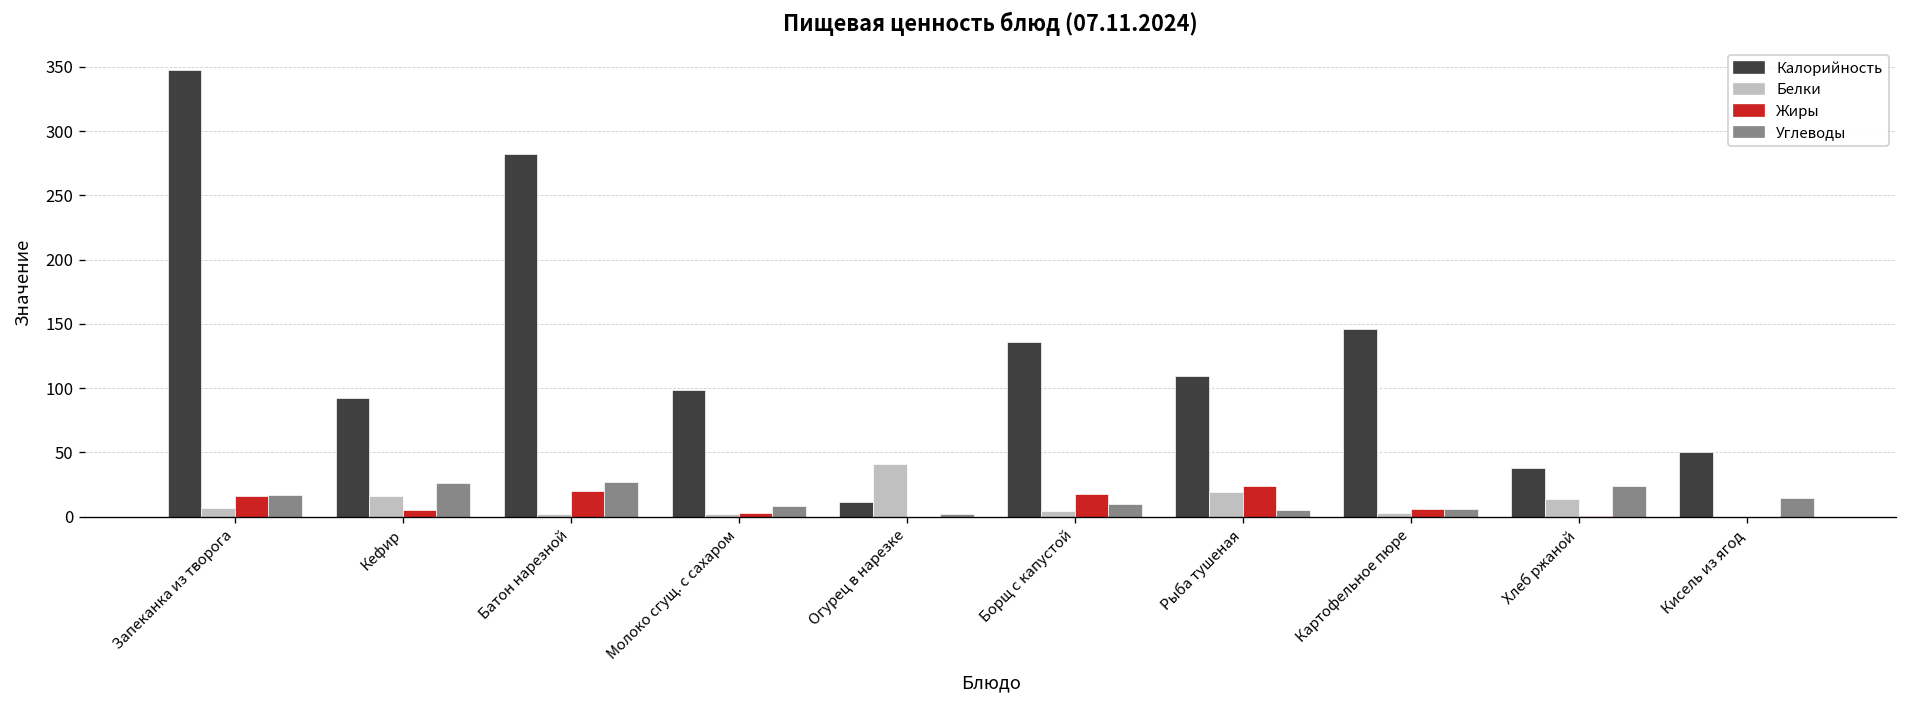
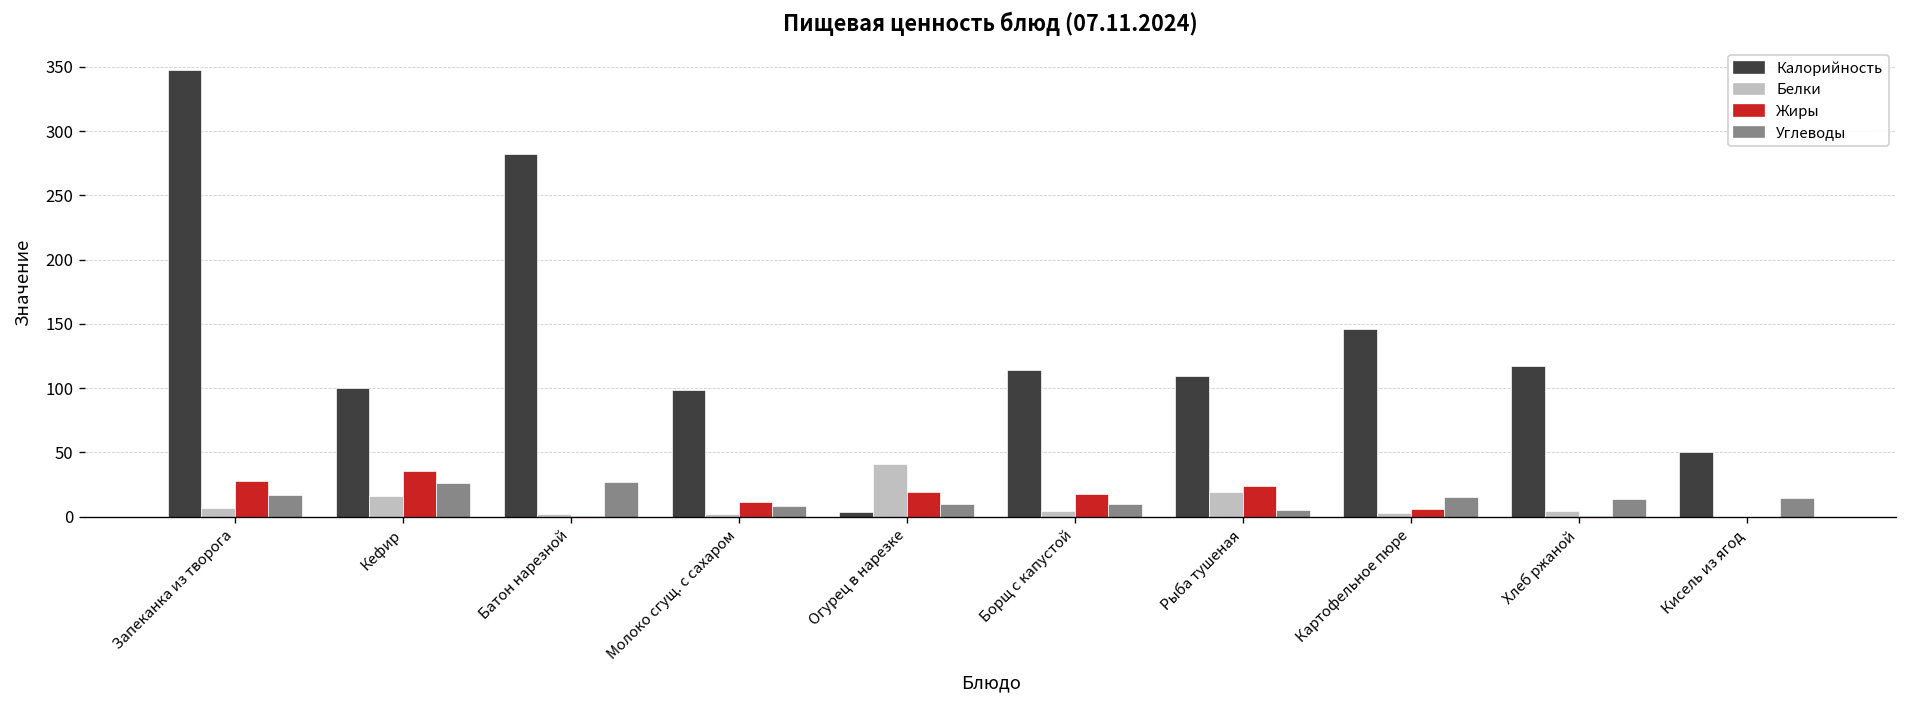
  {
    "Калорийность": {
      "Запеканка из творога": 348,
-     "Кефир": 92,
+     "Кефир": 100,
      "Батон нарезной": 282,
      "Молоко сгущ. с сахаром": 98,
-     "Огурец в нарезке": 11,
-     "Борщ с капустой": 136,
+     "Огурец в нарезке": 4,
+     "Борщ с капустой": 114,
      "Рыба тушеная": 110,
      "Картофельное пюре": 146,
-     "Хлеб ржаной": 38,
+     "Хлеб ржаной": 117,
      "Кисель из ягод": 50
    },
    "Белки": {
      "Запеканка из творога": 7,
      "Кефир": 16,
      "Огурец в нарезке": 41,
      "Борщ с капустой": 5,
      "Рыба тушеная": 19,
      "Картофельное пюре": 3,
-     "Хлеб ржаной": 14
+     "Хлеб ржаной": 4
    },
    "Жиры": {
-     "Запеканка из творога": 16,
-     "Кефир": 5,
-     "Батон нарезной": 20,
-     "Молоко сгущ. с сахаром": 3,
-     "Огурец в нарезке": 0,
+     "Запеканка из творога": 28,
+     "Кефир": 35,
+     "Батон нарезной": 0,
+     "Молоко сгущ. с сахаром": 11,
+     "Огурец в нарезке": 19,
      "Борщ с капустой": 18,
      "Рыба тушеная": 24,
      "Картофельное пюре": 6
    },
    "Углеводы": {
      "Запеканка из творога": 17,
      "Кефир": 27,
      "Батон нарезной": 27,
      "Молоко сгущ. с сахаром": 8,
-     "Огурец в нарезке": 2,
+     "Огурец в нарезке": 10,
      "Борщ с капустой": 10,
      "Рыба тушеная": 5,
-     "Картофельное пюре": 6,
-     "Хлеб ржаной": 24,
+     "Картофельное пюре": 16,
+     "Хлеб ржаной": 14,
      "Кисель из ягод": 15
    }
  }
